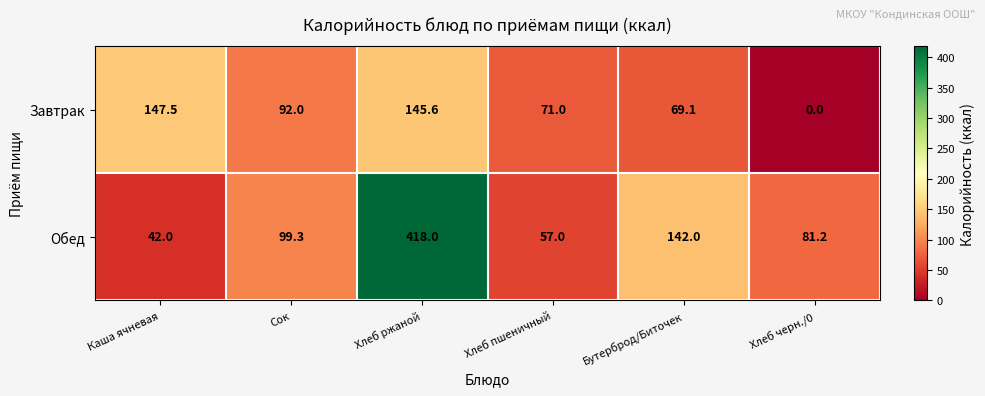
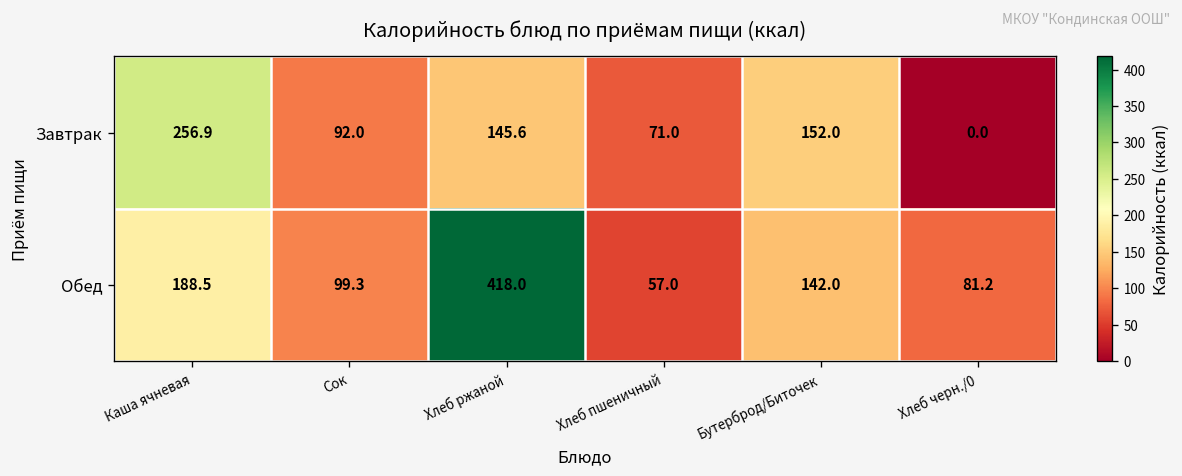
  {
    "Завтрак": {
-     "Каша ячневая": 147.5,
+     "Каша ячневая": 256.9,
      "Сок": 92.0,
      "Хлеб ржаной": 145.6,
      "Хлеб пшеничный": 71.0,
-     "Бутерброд/Биточек": 69.1,
+     "Бутерброд/Биточек": 152.0,
      "Хлеб черн./0": 0.0
    },
    "Обед": {
-     "Каша ячневая": 42.0,
+     "Каша ячневая": 188.5,
      "Сок": 99.3,
      "Хлеб ржаной": 418.0,
      "Хлеб пшеничный": 57.0,
      "Бутерброд/Биточек": 142.0,
      "Хлеб черн./0": 81.2
    }
  }
